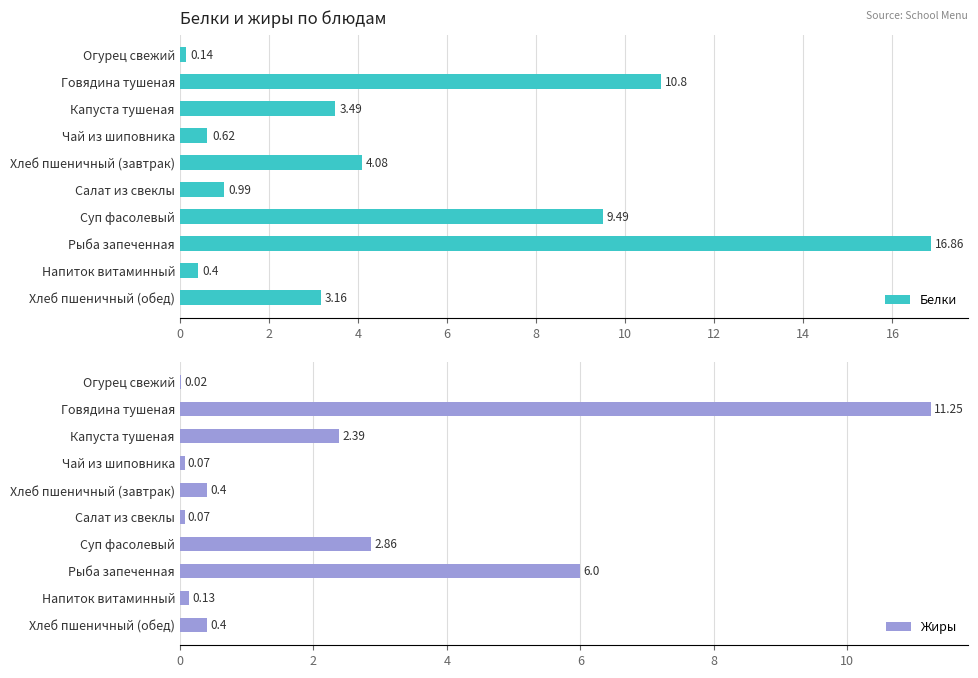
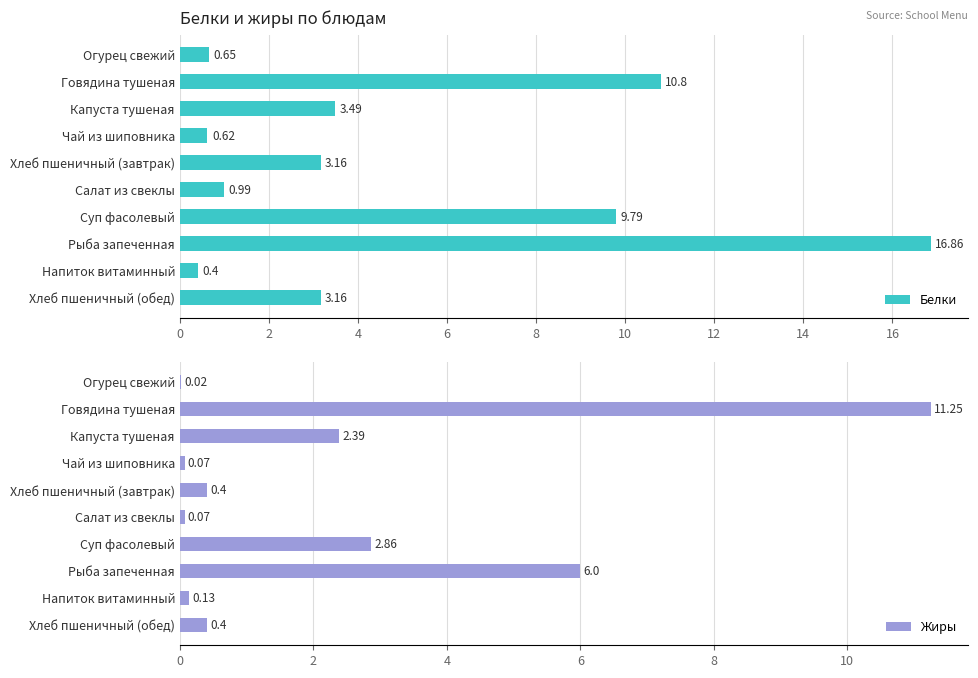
  {
    "Белки и жиры по блюдам": {
-     "Огурец свежий": 0.14,
+     "Огурец свежий": 0.65,
      "Говядина тушеная": 10.8,
      "Капуста тушеная": 3.49,
      "Чай из шиповника": 0.62,
-     "Хлеб пшеничный (завтрак)": 4.08,
+     "Хлеб пшеничный (завтрак)": 3.16,
      "Салат из свеклы": 0.99,
-     "Суп фасолевый": 9.49,
+     "Суп фасолевый": 9.79,
      "Рыба запеченная": 16.86,
      "Напиток витаминный": 0.4,
      "Хлеб пшеничный (обед)": 3.16
    }
  }
